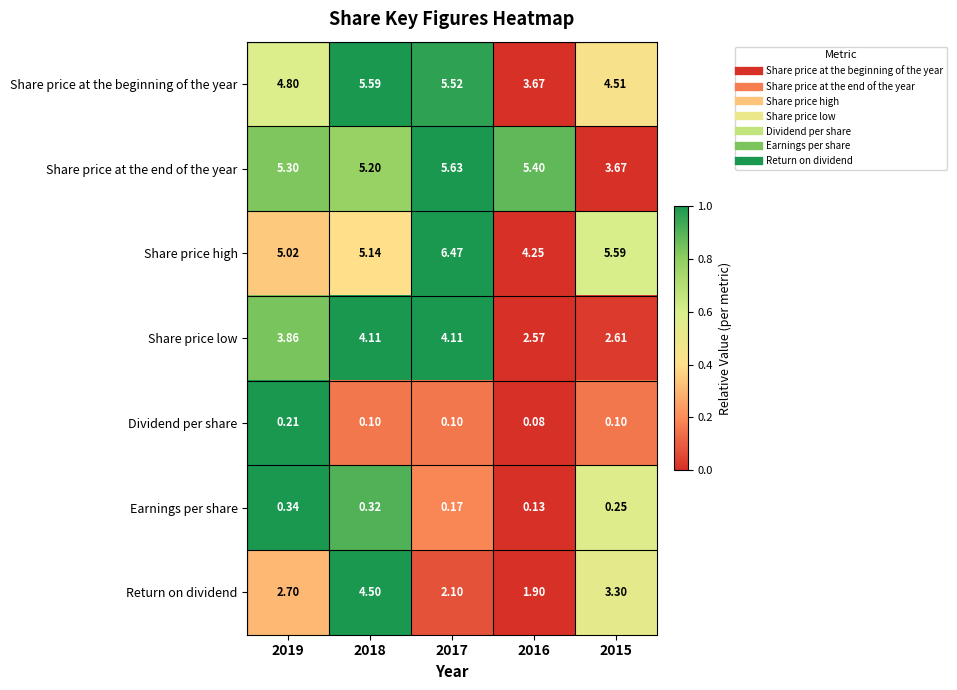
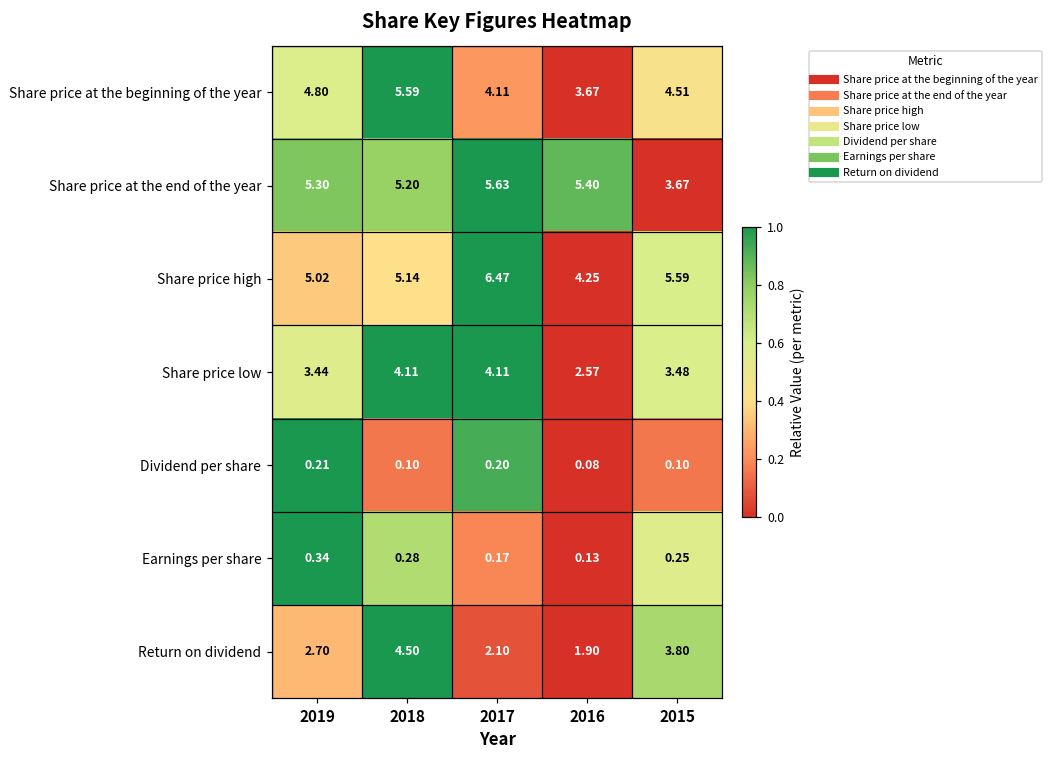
  {
    "Share price at the beginning of the year": {
      "2019": 4.80,
      "2018": 5.59,
-     "2017": 5.52,
+     "2017": 4.11,
      "2016": 3.67,
      "2015": 4.51
    },
    "Share price at the end of the year": {
      "2019": 5.30,
      "2018": 5.20,
      "2017": 5.63,
      "2016": 5.40,
      "2015": 3.67
    },
    "Share price high": {
      "2019": 5.02,
      "2018": 5.14,
      "2017": 6.47,
      "2016": 4.25,
      "2015": 5.59
    },
    "Share price low": {
-     "2019": 3.86,
+     "2019": 3.44,
      "2018": 4.11,
      "2017": 4.11,
      "2016": 2.57,
-     "2015": 2.61
+     "2015": 3.48
    },
    "Dividend per share": {
      "2019": 0.21,
      "2018": 0.10,
-     "2017": 0.10,
+     "2017": 0.20,
      "2016": 0.08,
      "2015": 0.10
    },
    "Earnings per share": {
      "2019": 0.34,
-     "2018": 0.32,
+     "2018": 0.28,
      "2017": 0.17,
      "2016": 0.13,
      "2015": 0.25
    },
    "Return on dividend": {
      "2019": 2.70,
      "2018": 4.50,
      "2017": 2.10,
      "2016": 1.90,
-     "2015": 3.30
+     "2015": 3.80
    }
  }
